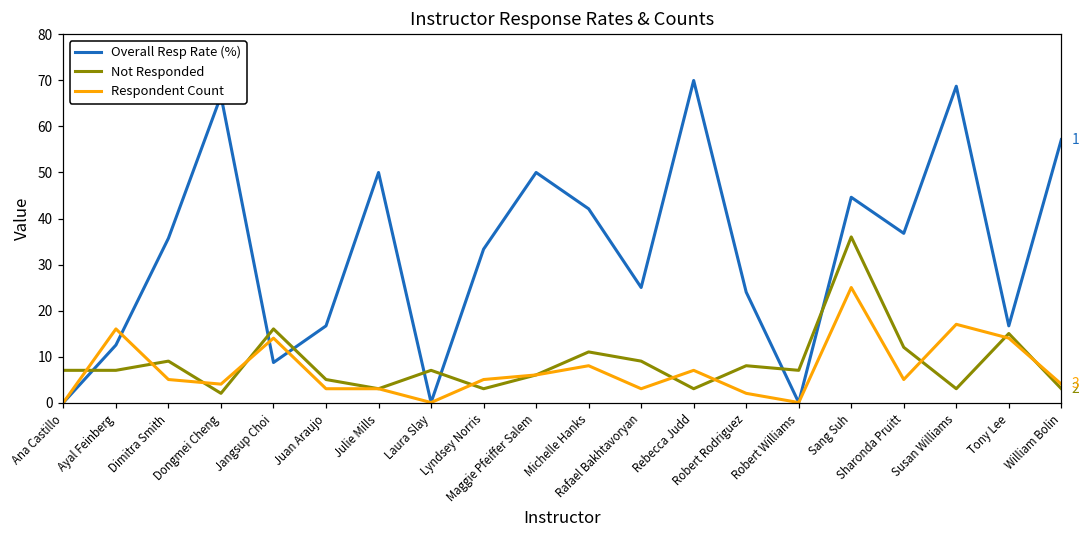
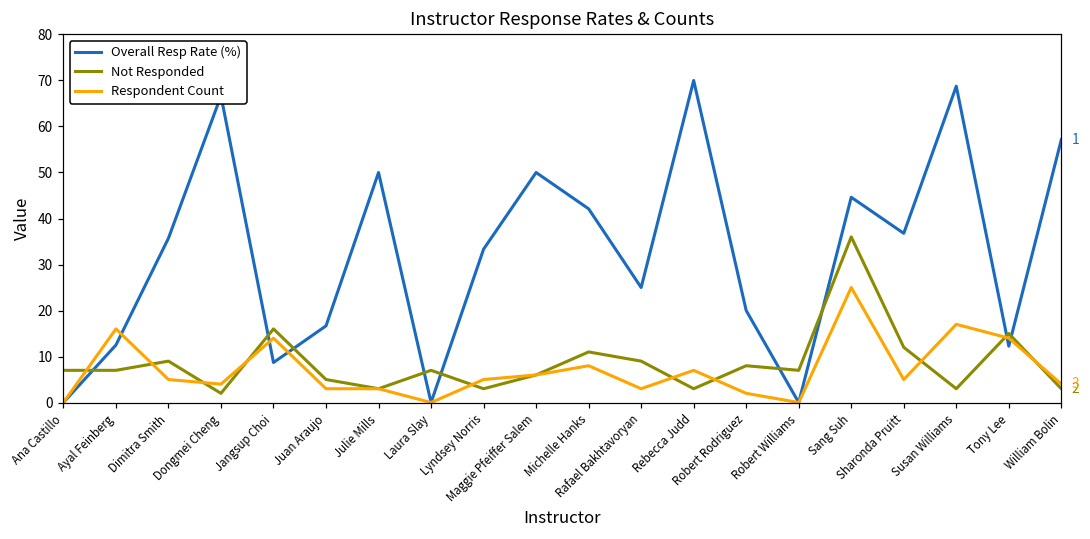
  {
    "Overall Resp Rate (%)": {
      "Ayal Feinberg": 13,
      "Dimitra Smith": 36,
      "Jangsup Choi": 9,
      "Juan Araujo": 17,
      "Julie Mills": 50,
      "Lyndsey Norris": 33,
      "Maggie Pfeiffer Salem": 50,
      "Michelle Hanks": 42,
      "Rafael Bakhtavoryan": 25,
      "Rebecca Judd": 70,
-     "Robert Rodriguez": 24,
+     "Robert Rodriguez": 20,
      "Sang Suh": 45,
      "Sharonda Pruitt": 37,
      "Susan Williams": 69,
-     "Tony Lee": 17
+     "Tony Lee": 12
    },
    "Not Responded": {
      "Ana Castillo": 7,
      "Ayal Feinberg": 7,
      "Dimitra Smith": 9,
      "Dongmei Cheng": 2,
      "Jangsup Choi": 16,
      "Juan Araujo": 5,
      "Laura Slay": 7,
      "Lyndsey Norris": 3,
      "Michelle Hanks": 11,
      "Rafael Bakhtavoryan": 9,
      "Rebecca Judd": 3,
      "Robert Rodriguez": 8,
      "Robert Williams": 7,
      "Sang Suh": 36,
      "Sharonda Pruitt": 12,
      "Susan Williams": 3,
      "Tony Lee": 15
    },
    "Respondent Count": {
      "Ayal Feinberg": 16,
      "Dimitra Smith": 5,
      "Dongmei Cheng": 4,
      "Jangsup Choi": 14,
      "Juan Araujo": 3,
      "Lyndsey Norris": 5,
      "Michelle Hanks": 8,
      "Rafael Bakhtavoryan": 3,
      "Rebecca Judd": 7,
      "Robert Rodriguez": 2,
      "Sang Suh": 25,
      "Sharonda Pruitt": 5,
      "Susan Williams": 17,
      "Tony Lee": 14
    }
  }
